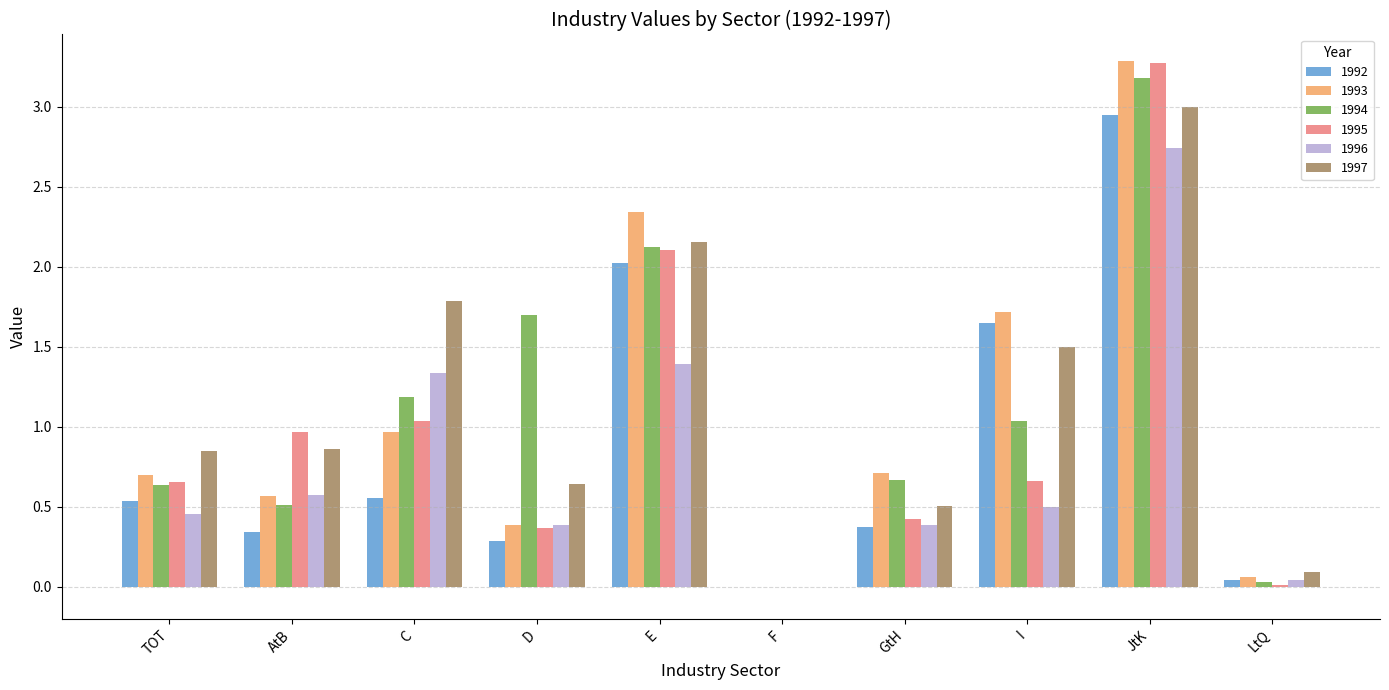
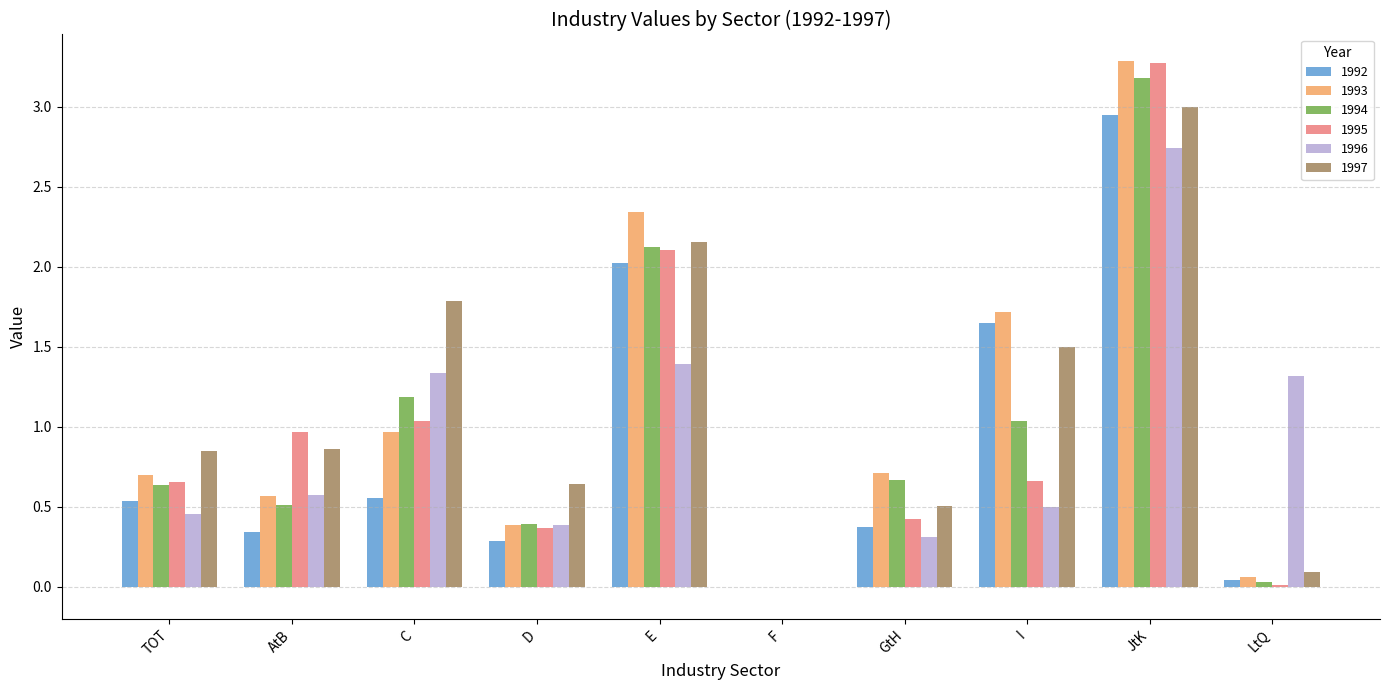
  {
    "1992": {
      "TOT": 0.54,
      "AtB": 0.34,
      "C": 0.56,
      "D": 0.29,
      "E": 2.02,
      "F": 0.00,
      "GtH": 0.38,
      "I": 1.65,
      "JtK": 2.95,
      "LtQ": 0.04
    },
    "1994": {
      "TOT": 0.64,
      "AtB": 0.51,
      "C": 1.19,
-     "D": 1.70,
+     "D": 0.39,
      "E": 2.13,
      "F": 0.00,
      "GtH": 0.67,
      "I": 1.04,
      "JtK": 3.18,
      "LtQ": 0.03
    },
    "1996": {
      "TOT": 0.46,
      "AtB": 0.57,
      "C": 1.34,
      "D": 0.38,
      "E": 1.39,
      "F": 0.00,
-     "GtH": 0.39,
+     "GtH": 0.31,
      "I": 0.50,
      "JtK": 2.74,
-     "LtQ": 0.04
+     "LtQ": 1.32
    },
    "1997": {
      "TOT": 0.85,
      "AtB": 0.86,
      "C": 1.78,
      "D": 0.64,
      "E": 2.15,
      "F": 0.00,
      "GtH": 0.51,
      "I": 1.50,
      "JtK": 3.00,
      "LtQ": 0.09
    }
  }
